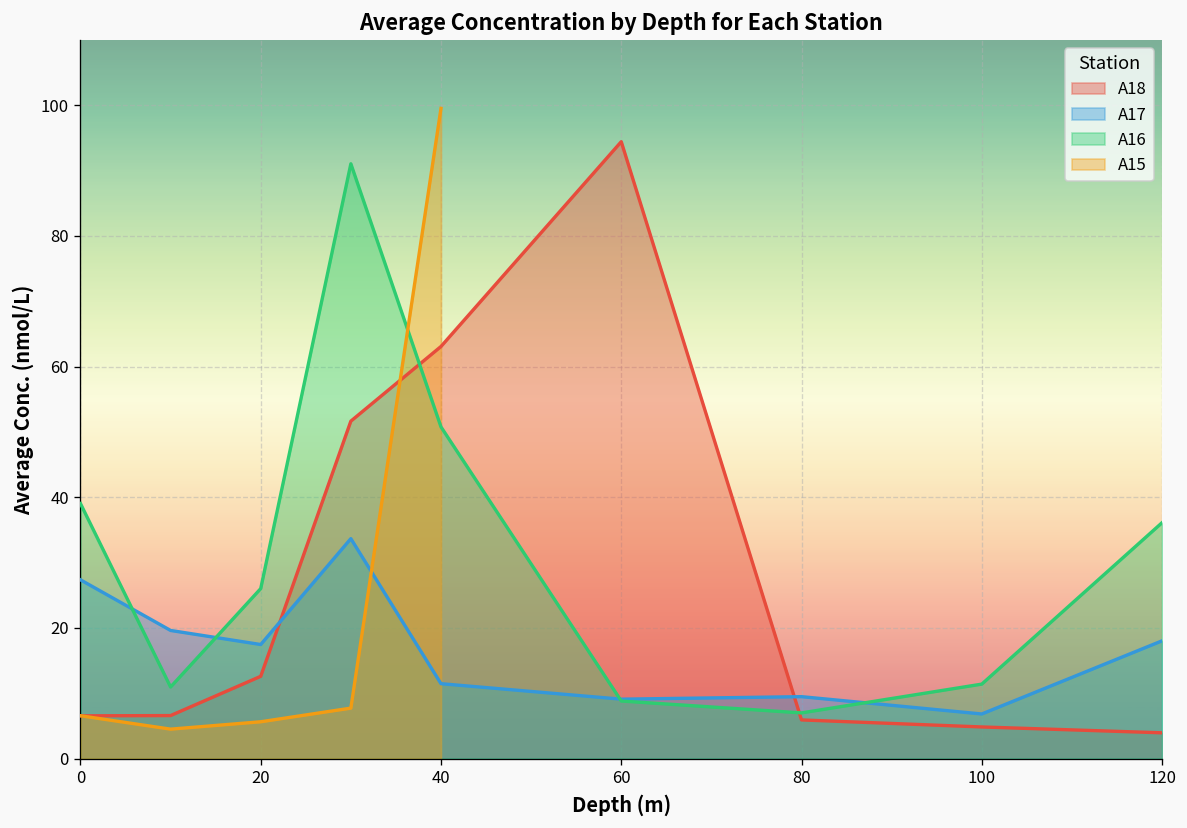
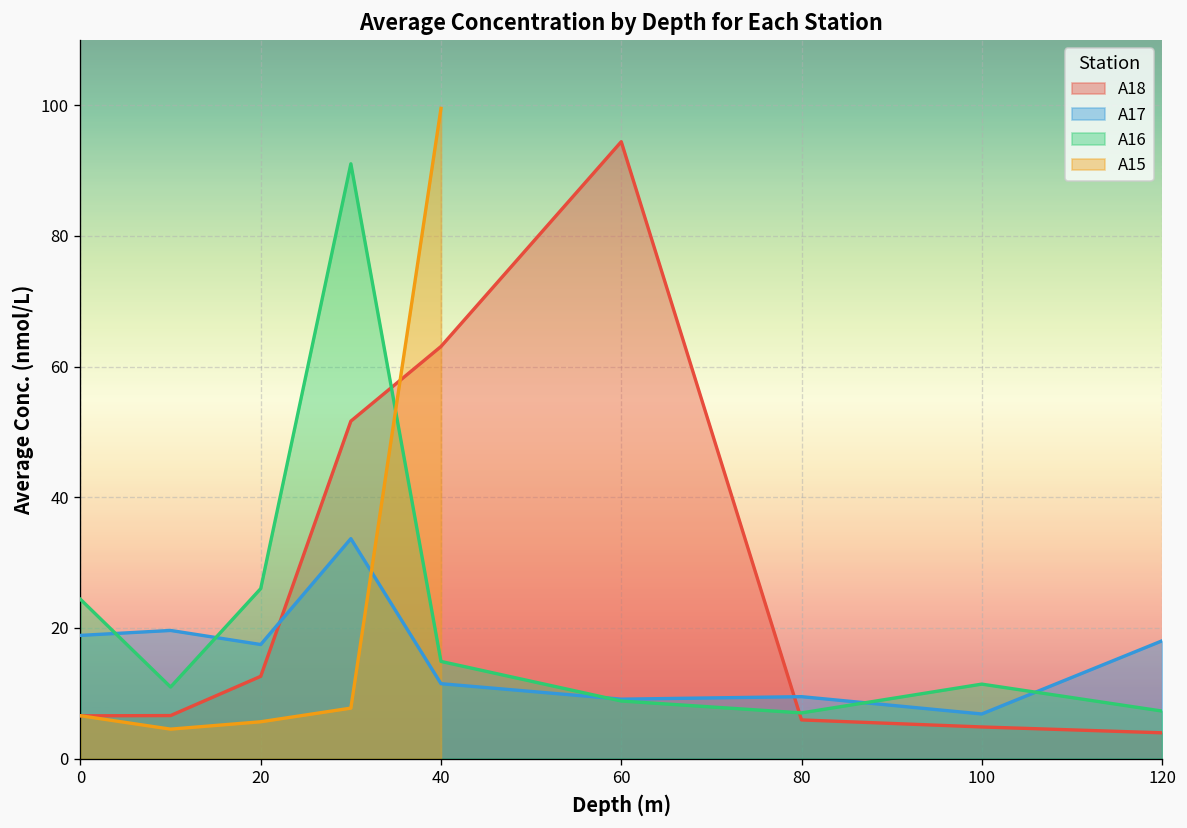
  {
    "A17": {
-     "0": 27,
+     "0": 19,
      "20": 17,
      "40": 11,
      "80": 9,
      "100": 7,
      "120": 18
    },
    "A16": {
-     "0": 39,
+     "0": 24,
      "20": 26,
-     "40": 51,
+     "40": 15,
      "80": 7,
      "100": 11,
-     "120": 36
+     "120": 7
    }
  }
